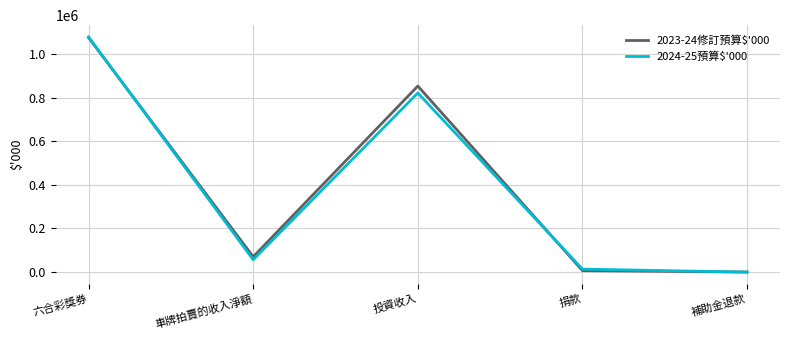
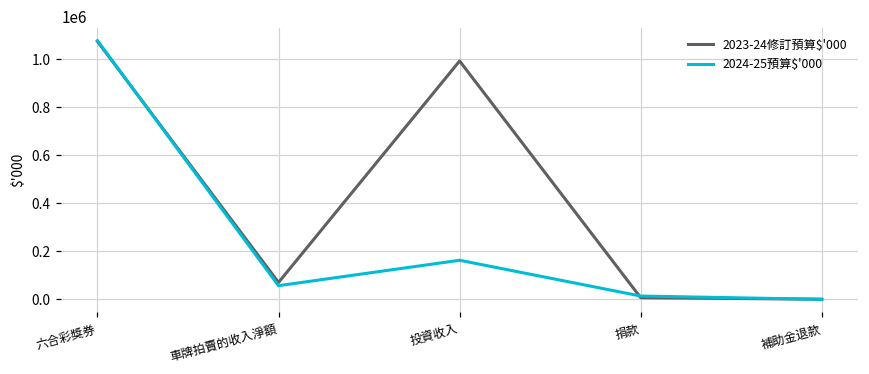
  {
    "2023-24修訂預算$'000": {
      "車牌拍賣的收入淨額": 70000,
-     "投資收入": 850000
+     "投資收入": 990000
    },
    "2024-25預算$'000": {
      "車牌拍賣的收入淨額": 60000,
-     "投資收入": 820000
+     "投資收入": 160000
    }
  }
